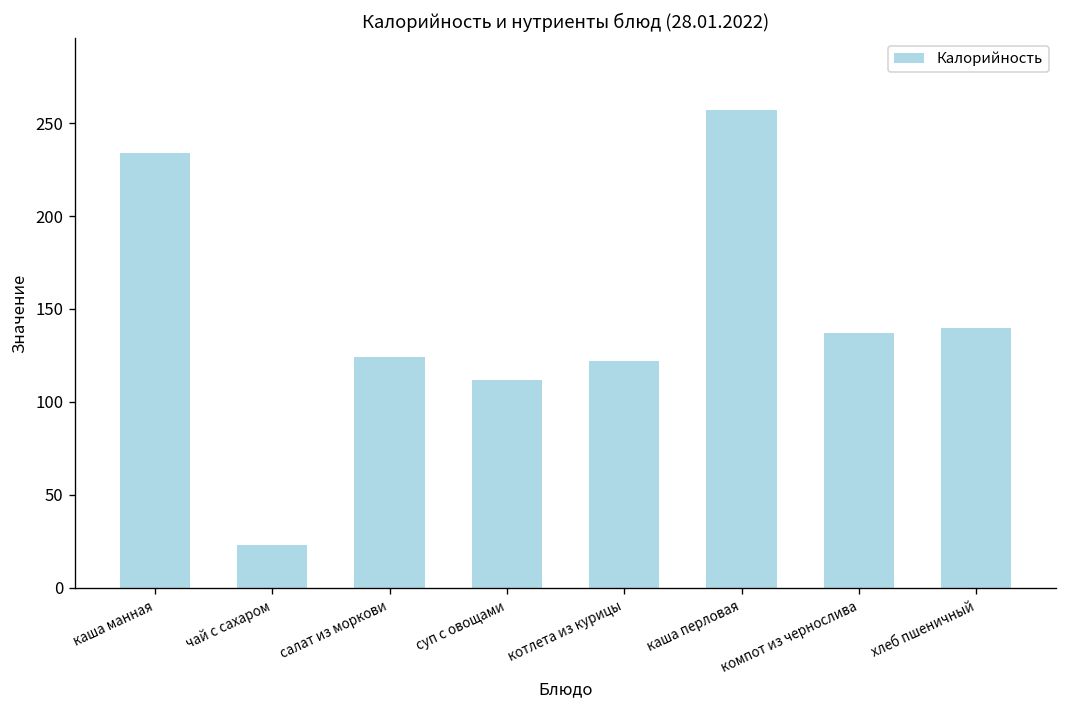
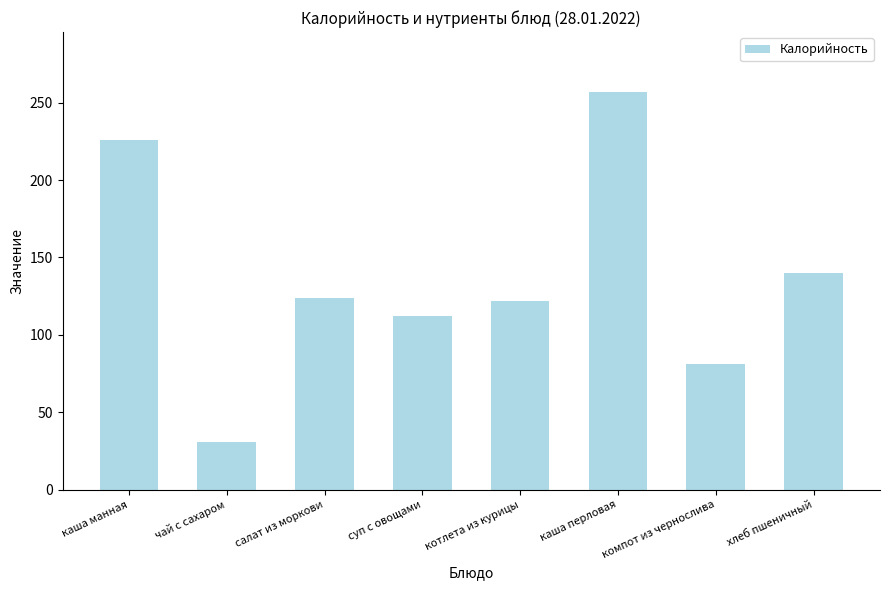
  {
-   "каша манная": 234,
-   "чай с сахаром": 23,
+   "каша манная": 226,
+   "чай с сахаром": 31,
    "салат из моркови": 124,
    "суп с овощами": 112,
    "котлета из курицы": 122,
    "каша перловая": 257,
-   "компот из чернослива": 137,
+   "компот из чернослива": 81,
    "хлеб пшеничный": 140
  }
